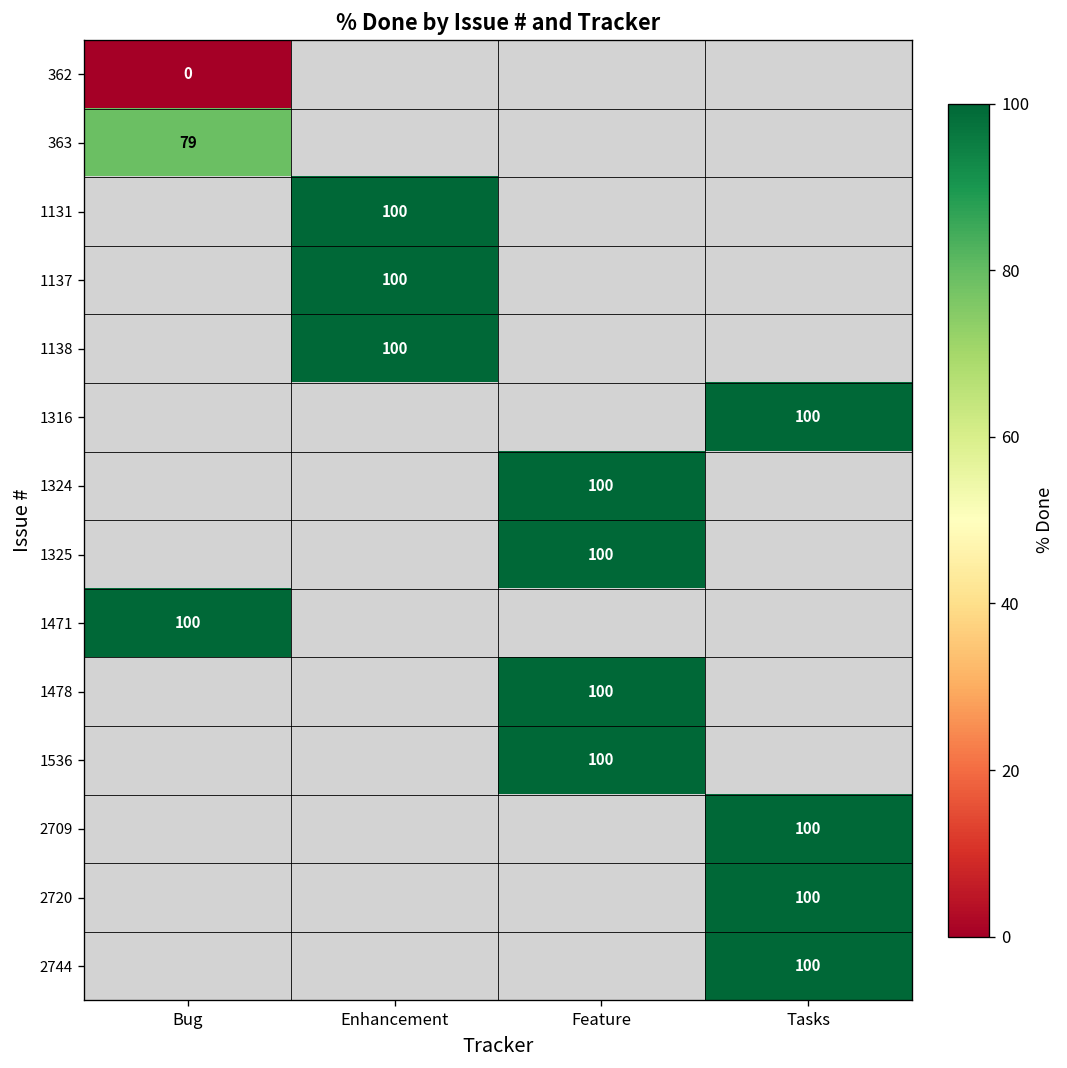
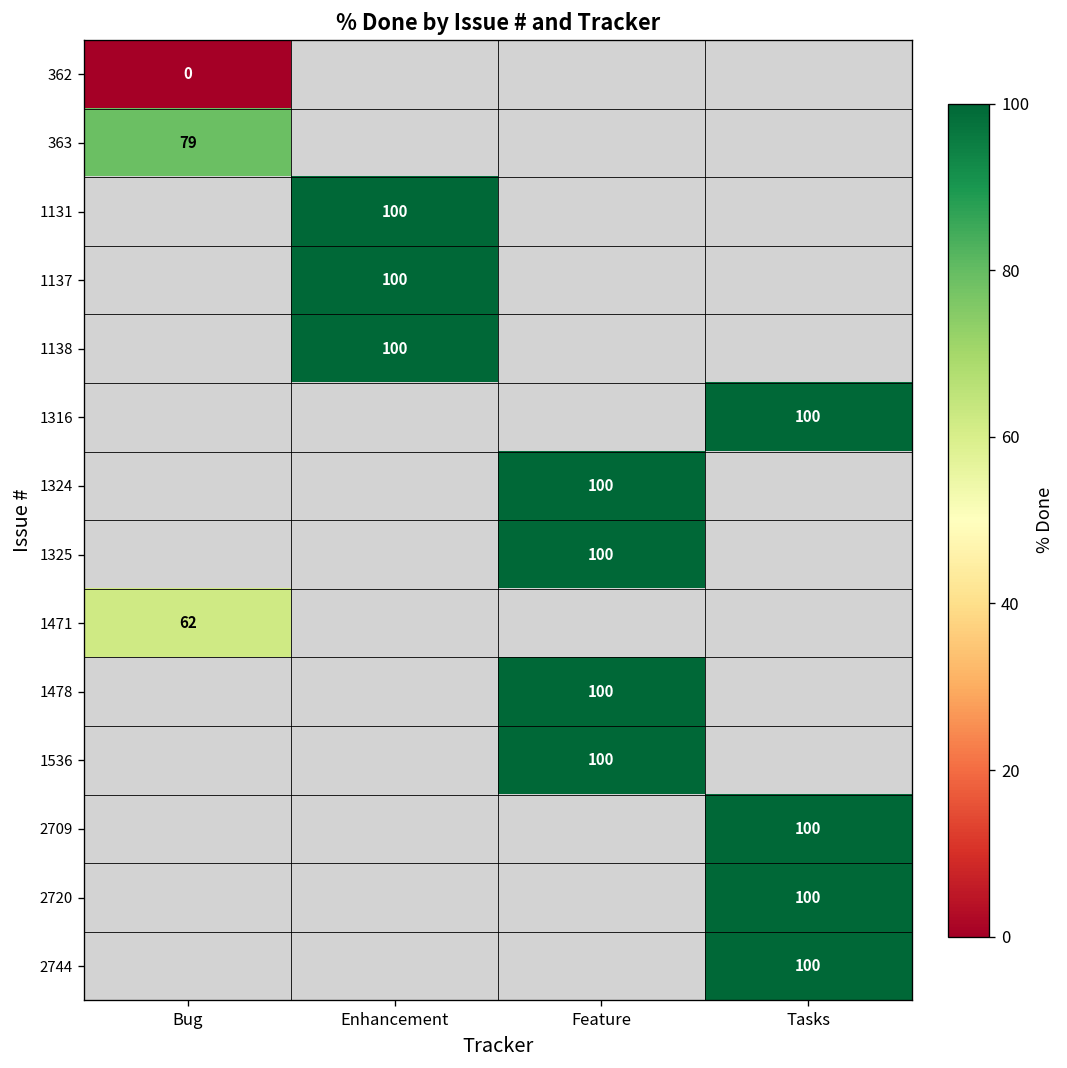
  {
    "362": {
      "Bug": 0
    },
    "363": {
      "Bug": 79
    },
    "1131": {
      "Enhancement": 100
    },
    "1137": {
      "Enhancement": 100
    },
    "1138": {
      "Enhancement": 100
    },
    "1316": {
      "Tasks": 100
    },
    "1324": {
      "Feature": 100
    },
    "1325": {
      "Feature": 100
    },
    "1471": {
-     "Bug": 100
+     "Bug": 62
    },
    "1478": {
      "Feature": 100
    },
    "1536": {
      "Feature": 100
    },
    "2709": {
      "Tasks": 100
    },
    "2720": {
      "Tasks": 100
    },
    "2744": {
      "Tasks": 100
    }
  }
